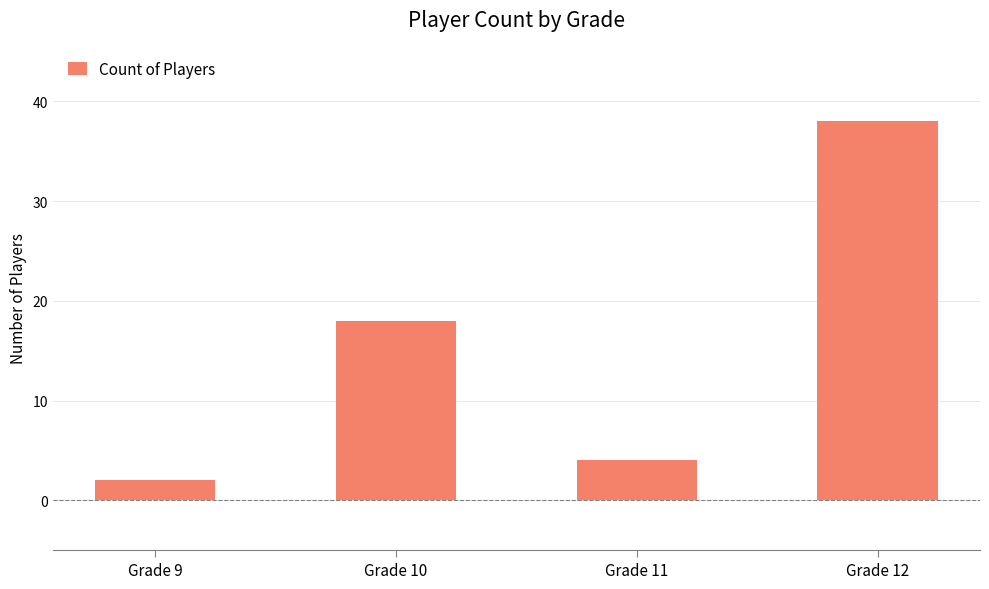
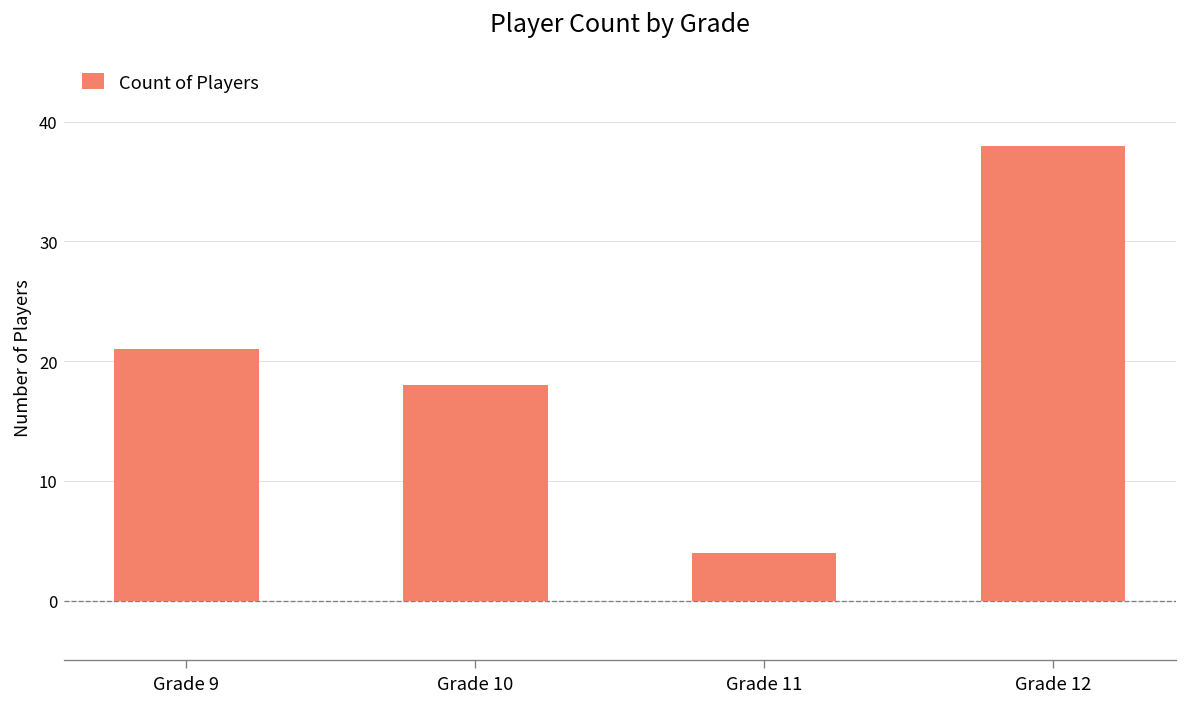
  {
-   "Grade 9": 2,
+   "Grade 9": 21,
    "Grade 10": 18,
    "Grade 11": 4,
    "Grade 12": 38
  }
